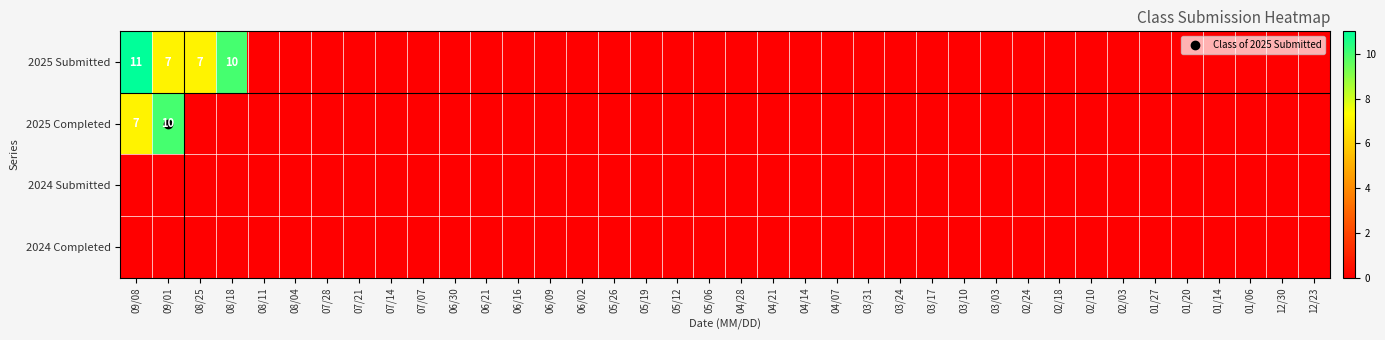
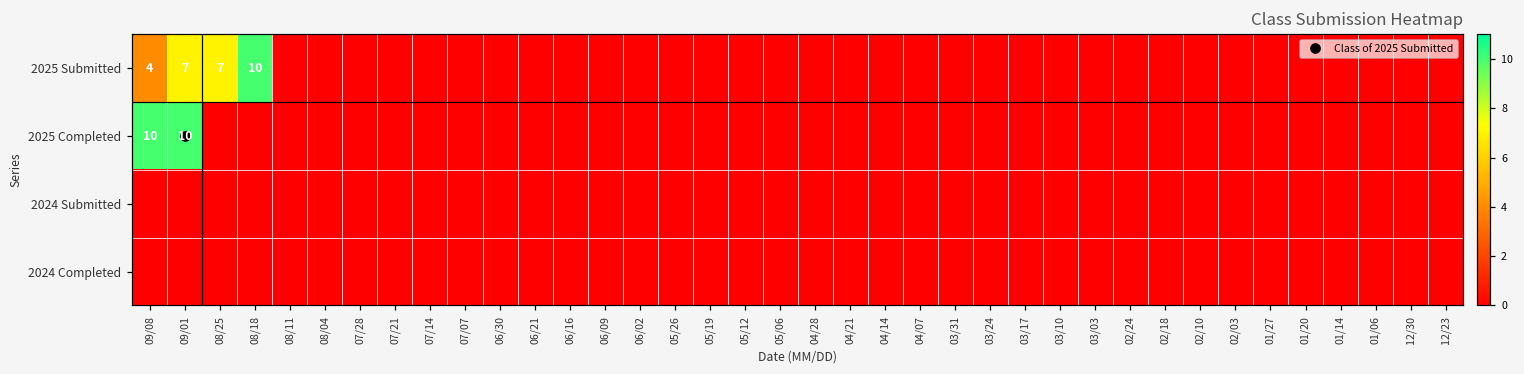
  {
    "2025 Submitted": {
-     "09/08": 11,
+     "09/08": 4,
      "09/01": 7,
      "08/25": 7,
      "08/18": 10
    },
    "2025 Completed": {
-     "09/08": 7
+     "09/08": 10
    }
  }
